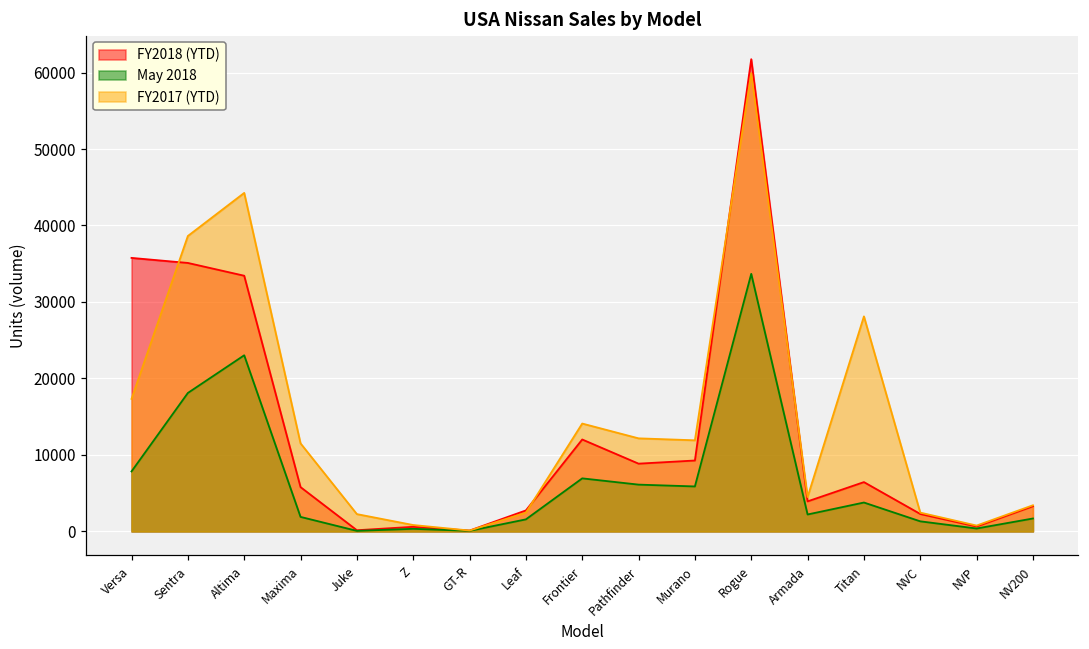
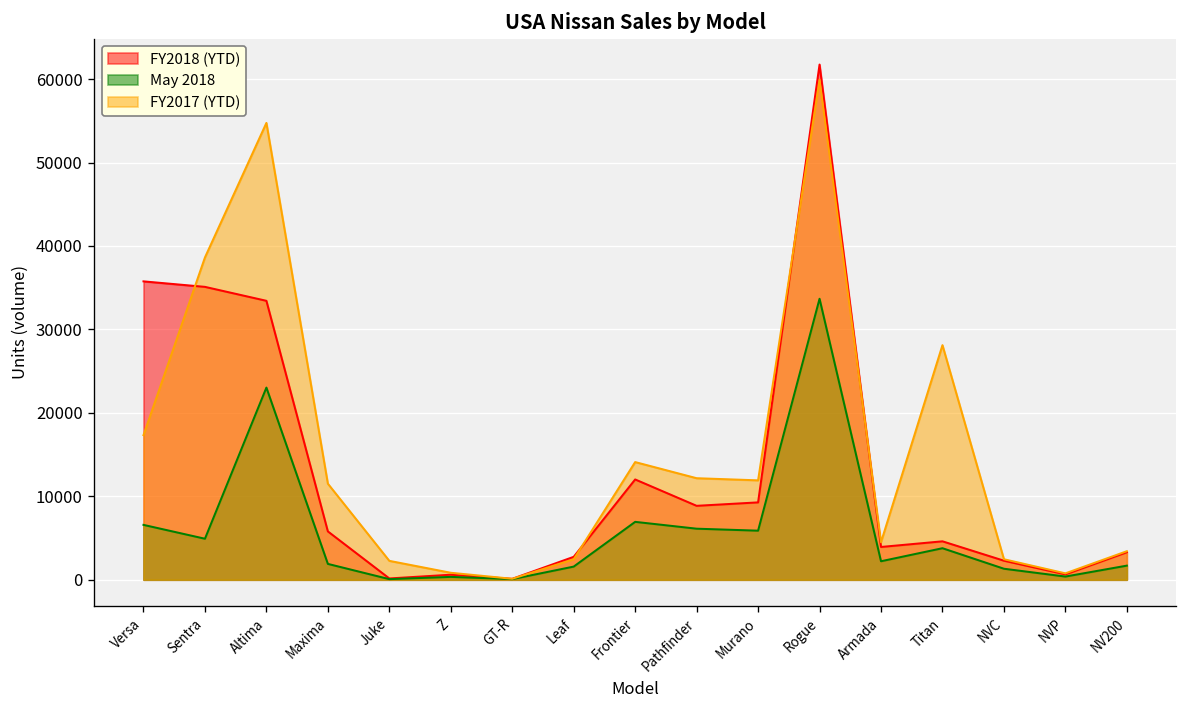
  {
    "FY2018 (YTD)": {
      "Versa": 36000,
      "Sentra": 35000,
      "Altima": 33000,
      "Maxima": 6000,
      "Frontier": 12000,
      "Pathfinder": 9000,
      "Murano": 9000,
      "Rogue": 62000,
      "Armada": 4000,
-     "Titan": 6000
+     "Titan": 5000
    },
    "May 2018": {
-     "Versa": 8000,
-     "Sentra": 18000,
+     "Versa": 7000,
+     "Sentra": 5000,
      "Altima": 23000,
      "Maxima": 2000,
      "Leaf": 2000,
      "Frontier": 7000,
      "Pathfinder": 6000,
      "Murano": 6000,
      "Rogue": 34000,
      "Armada": 2000,
      "Titan": 4000,
      "NVC": 1000,
      "NV200": 2000
    },
    "FY2017 (YTD)": {
      "Versa": 17000,
      "Sentra": 39000,
-     "Altima": 44000,
+     "Altima": 55000,
      "Maxima": 12000,
      "Juke": 2000,
      "Frontier": 14000,
      "Pathfinder": 12000,
      "Murano": 12000,
      "Rogue": 60000,
      "Armada": 4000,
      "Titan": 28000
    }
  }
